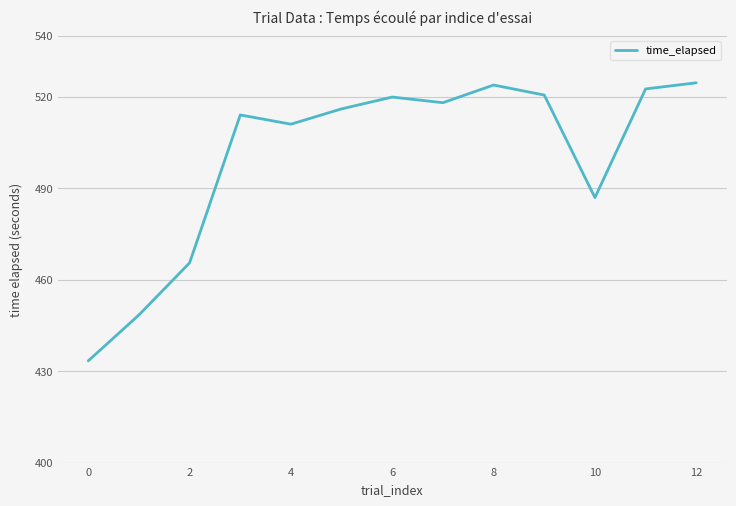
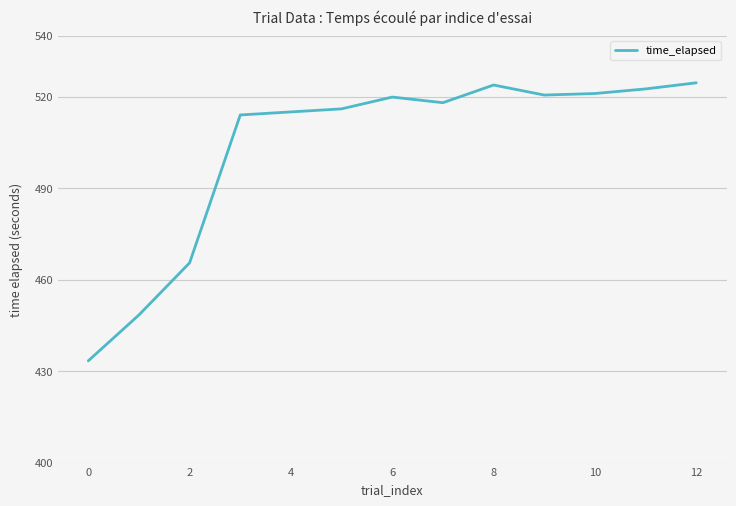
  {
    "0": 433,
    "2": 466,
-   "4": 511,
+   "4": 515,
    "6": 520,
    "8": 524,
-   "10": 487,
+   "10": 521,
    "12": 525
  }
